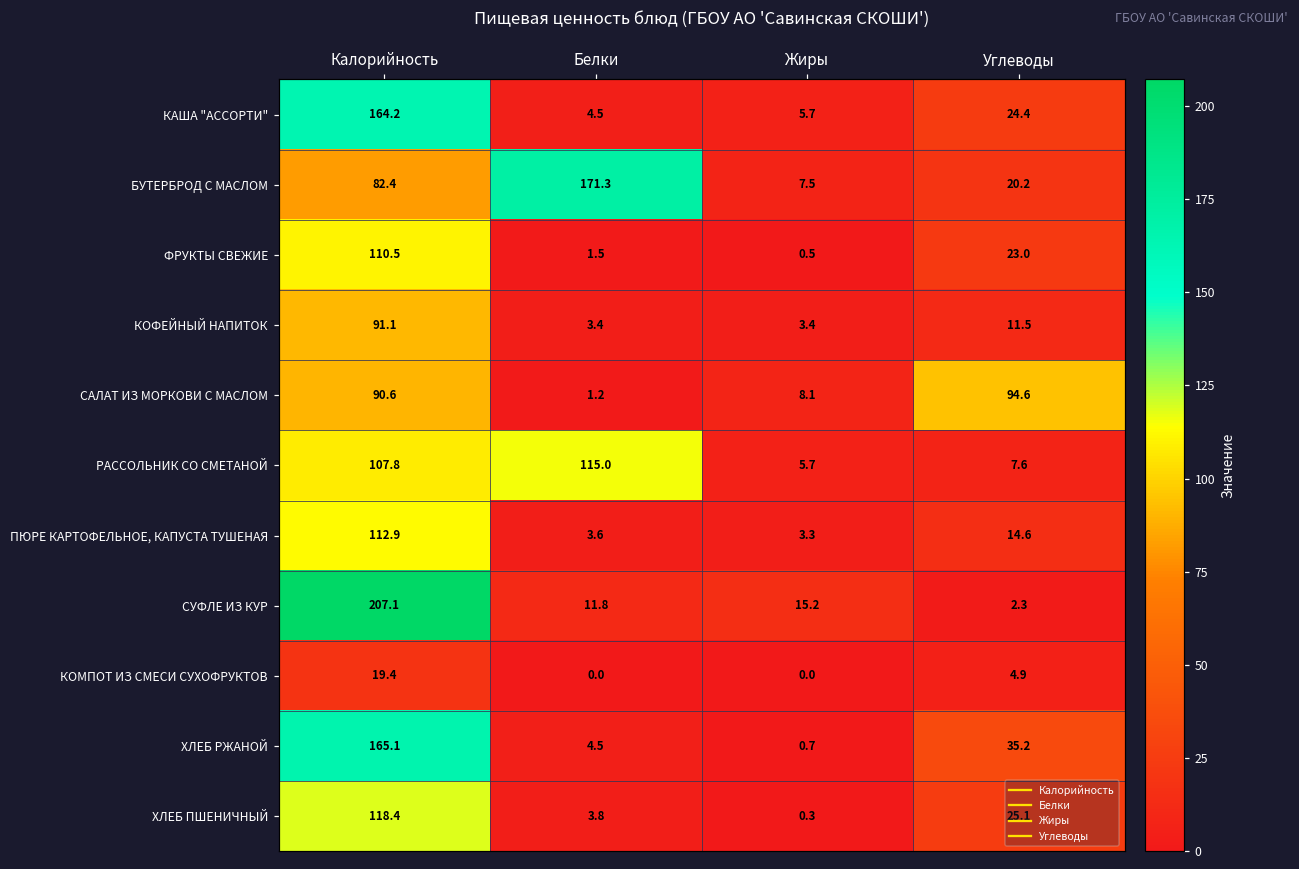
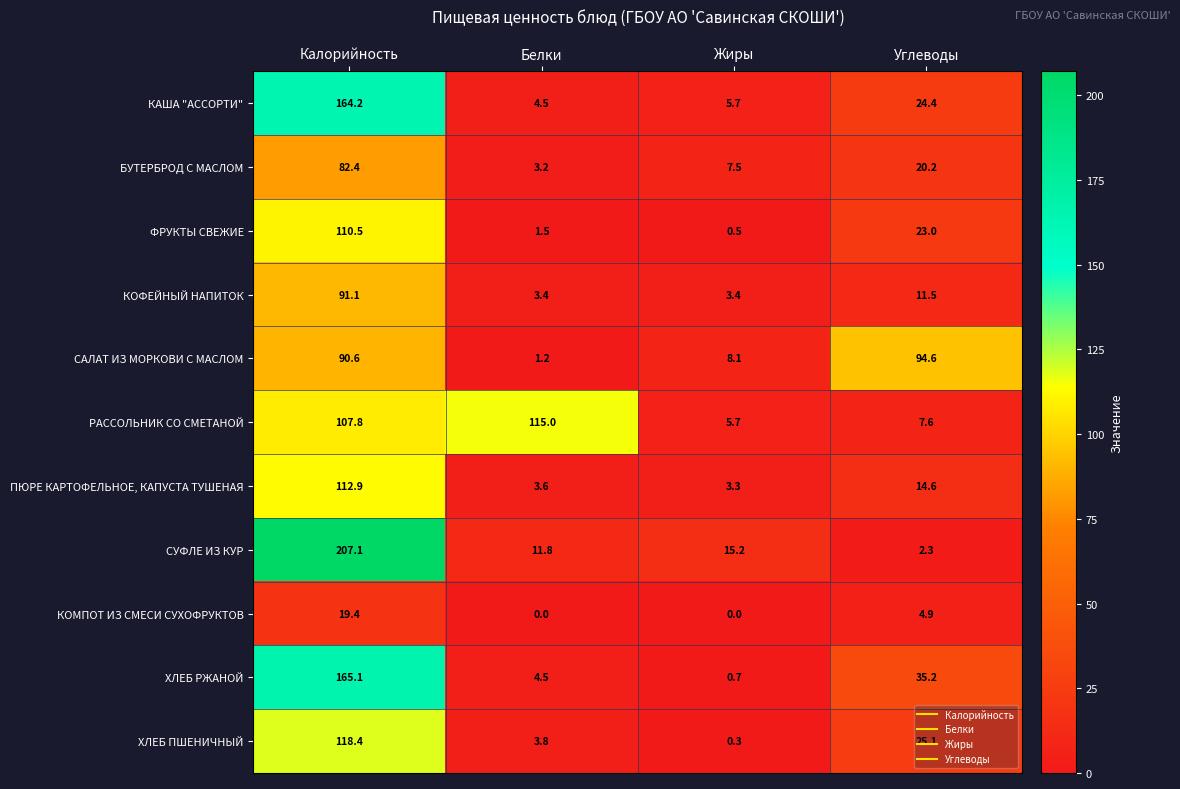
  {
    "КАША \"АССОРТИ\"": {
      "Калорийность": 164.2,
      "Белки": 4.5,
      "Жиры": 5.7,
      "Углеводы": 24.4
    },
    "БУТЕРБРОД С МАСЛОМ": {
      "Калорийность": 82.4,
-     "Белки": 171.3,
+     "Белки": 3.2,
      "Жиры": 7.5,
      "Углеводы": 20.2
    },
    "ФРУКТЫ СВЕЖИЕ": {
      "Калорийность": 110.5,
      "Белки": 1.5,
      "Жиры": 0.5,
      "Углеводы": 23.0
    },
    "КОФЕЙНЫЙ НАПИТОК": {
      "Калорийность": 91.1,
      "Белки": 3.4,
      "Жиры": 3.4,
      "Углеводы": 11.5
    },
    "САЛАТ ИЗ МОРКОВИ С МАСЛОМ": {
      "Калорийность": 90.6,
      "Белки": 1.2,
      "Жиры": 8.1,
      "Углеводы": 94.6
    },
    "РАССОЛЬНИК СО СМЕТАНОЙ": {
      "Калорийность": 107.8,
      "Белки": 115.0,
      "Жиры": 5.7,
      "Углеводы": 7.6
    },
    "ПЮРЕ КАРТОФЕЛЬНОЕ, КАПУСТА ТУШЕНАЯ": {
      "Калорийность": 112.9,
      "Белки": 3.6,
      "Жиры": 3.3,
      "Углеводы": 14.6
    },
    "СУФЛЕ ИЗ КУР": {
      "Калорийность": 207.1,
      "Белки": 11.8,
      "Жиры": 15.2,
      "Углеводы": 2.3
    },
    "КОМПОТ ИЗ СМЕСИ СУХОФРУКТОВ": {
      "Калорийность": 19.4,
      "Белки": 0.0,
      "Жиры": 0.0,
      "Углеводы": 4.9
    },
    "ХЛЕБ РЖАНОЙ": {
      "Калорийность": 165.1,
      "Белки": 4.5,
      "Жиры": 0.7,
      "Углеводы": 35.2
    },
    "ХЛЕБ ПШЕНИЧНЫЙ": {
      "Калорийность": 118.4,
      "Белки": 3.8,
      "Жиры": 0.3
    }
  }
